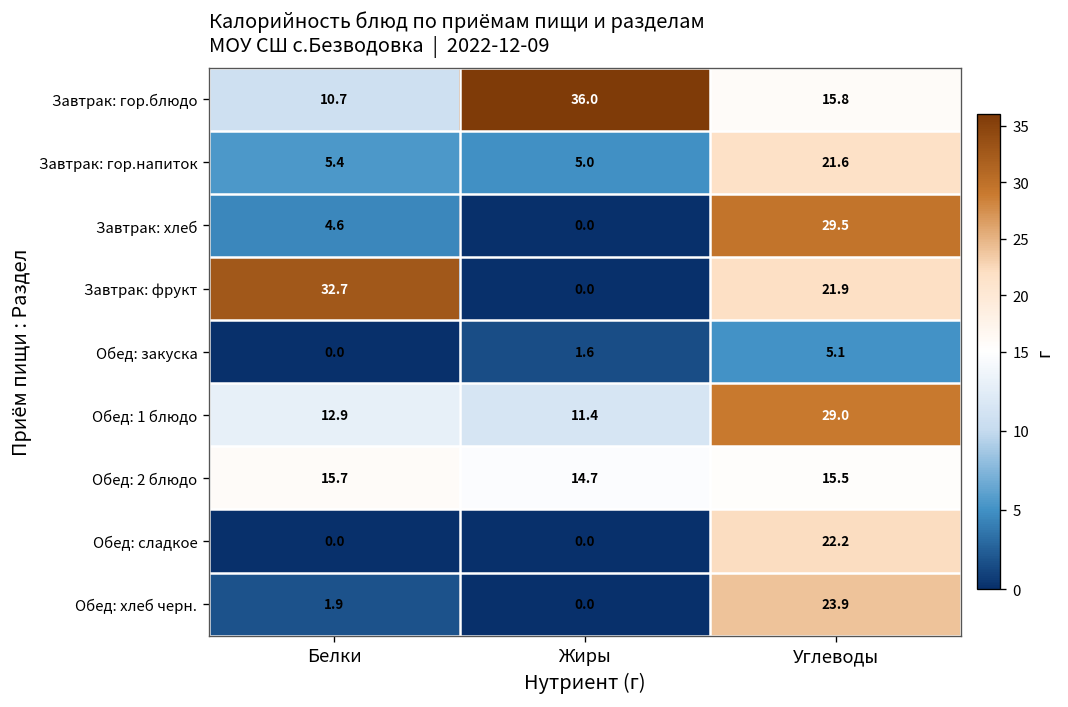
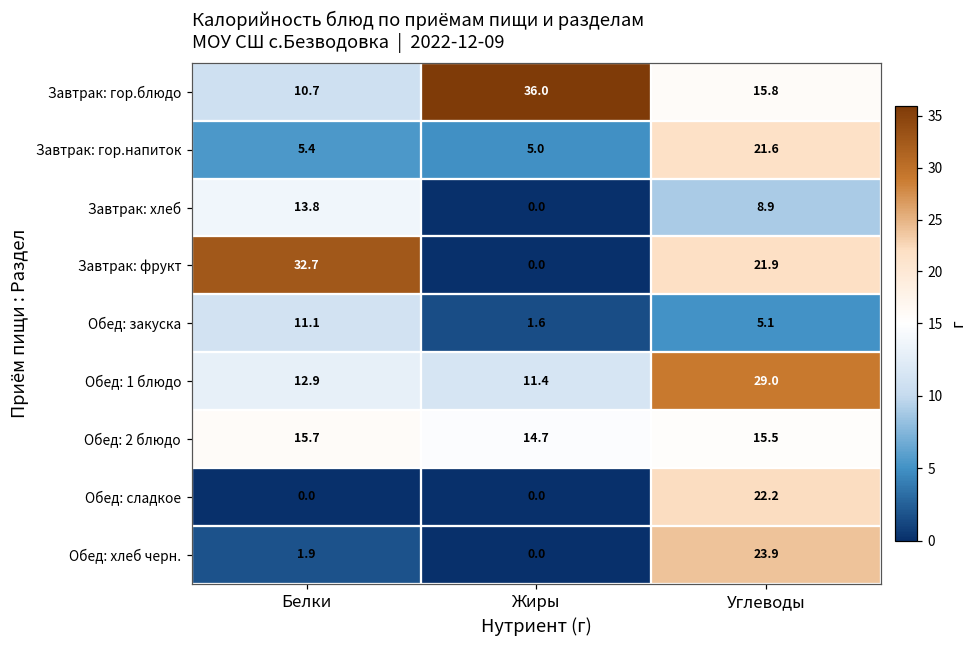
  {
    "Завтрак: гор.блюдо": {
      "Белки": 10.7,
      "Жиры": 36.0,
      "Углеводы": 15.8
    },
    "Завтрак: гор.напиток": {
      "Белки": 5.4,
      "Жиры": 5.0,
      "Углеводы": 21.6
    },
    "Завтрак: хлеб": {
-     "Белки": 4.6,
+     "Белки": 13.8,
      "Жиры": 0.0,
-     "Углеводы": 29.5
+     "Углеводы": 8.9
    },
    "Завтрак: фрукт": {
      "Белки": 32.7,
      "Жиры": 0.0,
      "Углеводы": 21.9
    },
    "Обед: закуска": {
-     "Белки": 0.0,
+     "Белки": 11.1,
      "Жиры": 1.6,
      "Углеводы": 5.1
    },
    "Обед: 1 блюдо": {
      "Белки": 12.9,
      "Жиры": 11.4,
      "Углеводы": 29.0
    },
    "Обед: 2 блюдо": {
      "Белки": 15.7,
      "Жиры": 14.7,
      "Углеводы": 15.5
    },
    "Обед: сладкое": {
      "Белки": 0.0,
      "Жиры": 0.0,
      "Углеводы": 22.2
    },
    "Обед: хлеб черн.": {
      "Белки": 1.9,
      "Жиры": 0.0,
      "Углеводы": 23.9
    }
  }
